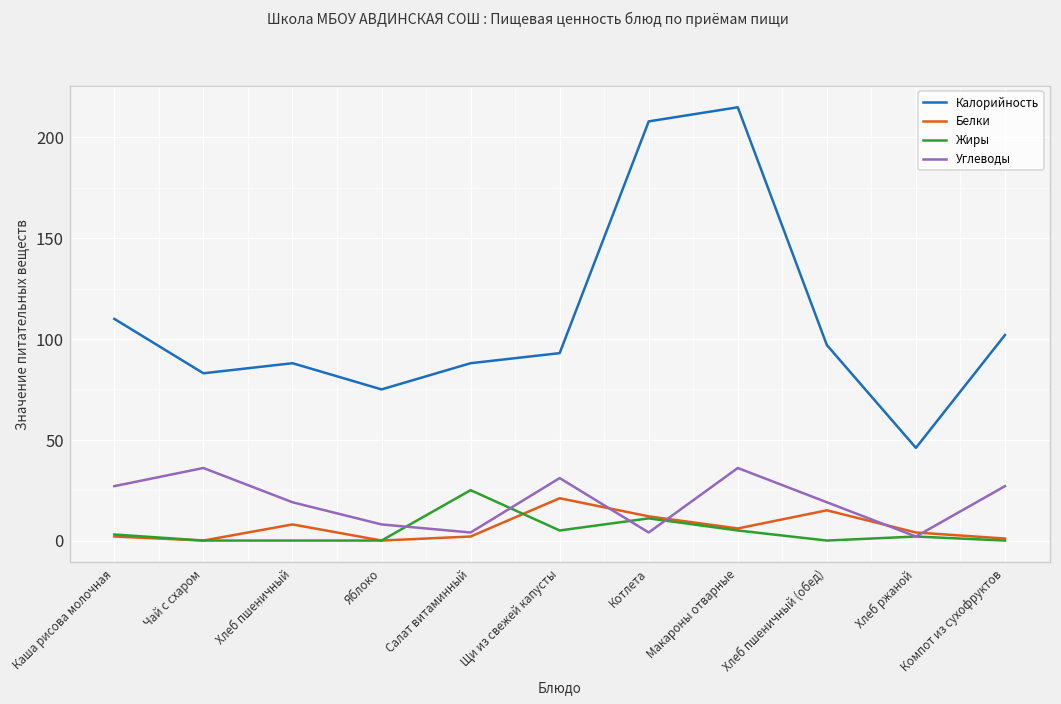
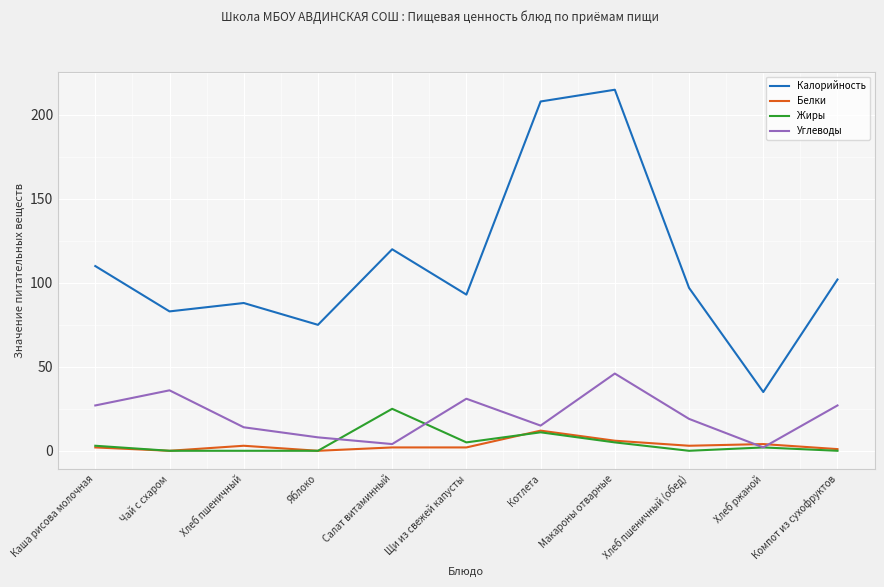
  {
    "Калорийность": {
      "Каша рисова молочная": 110,
      "Чай с схаром": 83,
      "Хлеб пшеничный": 88,
      "Яблоко": 75,
-     "Салат витаминный": 88,
+     "Салат витаминный": 120,
      "Щи из свежей капусты": 93,
      "Котлета": 208,
      "Макароны отварные": 215,
      "Хлеб пшеничный (обед)": 97,
-     "Хлеб ржаной": 46,
+     "Хлеб ржаной": 35,
      "Компот из сухофруктов": 102
    },
    "Белки": {
-     "Хлеб пшеничный": 8,
+     "Хлеб пшеничный": 3,
      "Салат витаминный": 2,
-     "Щи из свежей капусты": 21,
-     "Хлеб пшеничный (обед)": 15,
+     "Щи из свежей капусты": 2,
+     "Хлеб пшеничный (обед)": 3,
      "Хлеб ржаной": 4
    },
    "Жиры": {
      "Хлеб пшеничный": 0,
      "Салат витаминный": 25,
      "Щи из свежей капусты": 5,
      "Хлеб пшеничный (обед)": 0
    },
    "Углеводы": {
      "Каша рисова молочная": 27,
      "Чай с схаром": 36,
-     "Хлеб пшеничный": 19,
+     "Хлеб пшеничный": 14,
      "Яблоко": 8,
      "Салат витаминный": 4,
      "Щи из свежей капусты": 31,
-     "Котлета": 4,
-     "Макароны отварные": 36,
+     "Котлета": 15,
+     "Макароны отварные": 46,
      "Хлеб пшеничный (обед)": 19,
      "Компот из сухофруктов": 27
    }
  }
